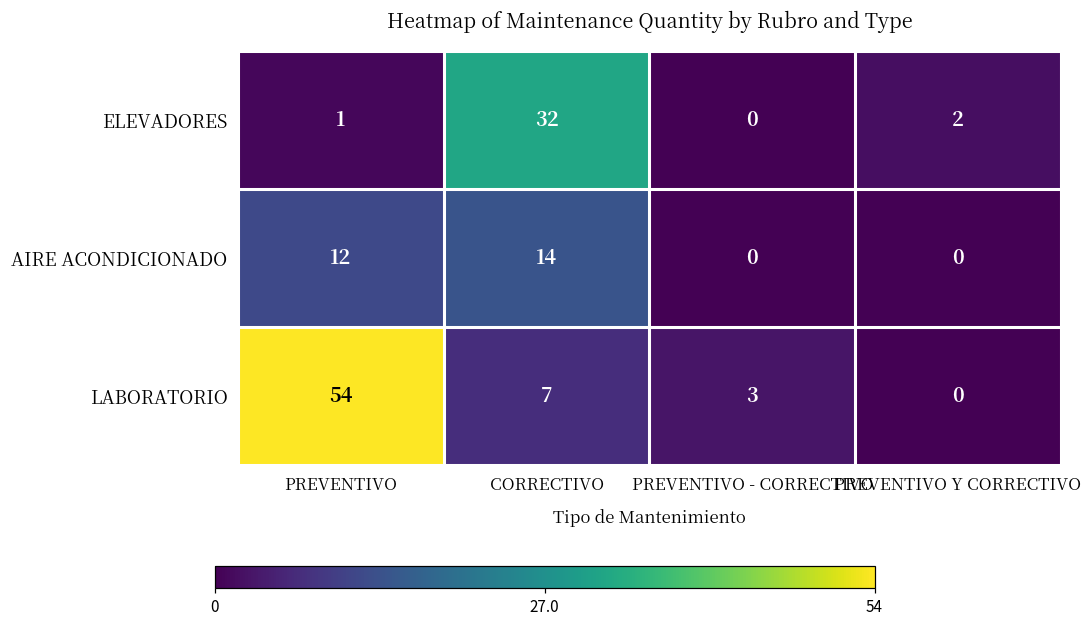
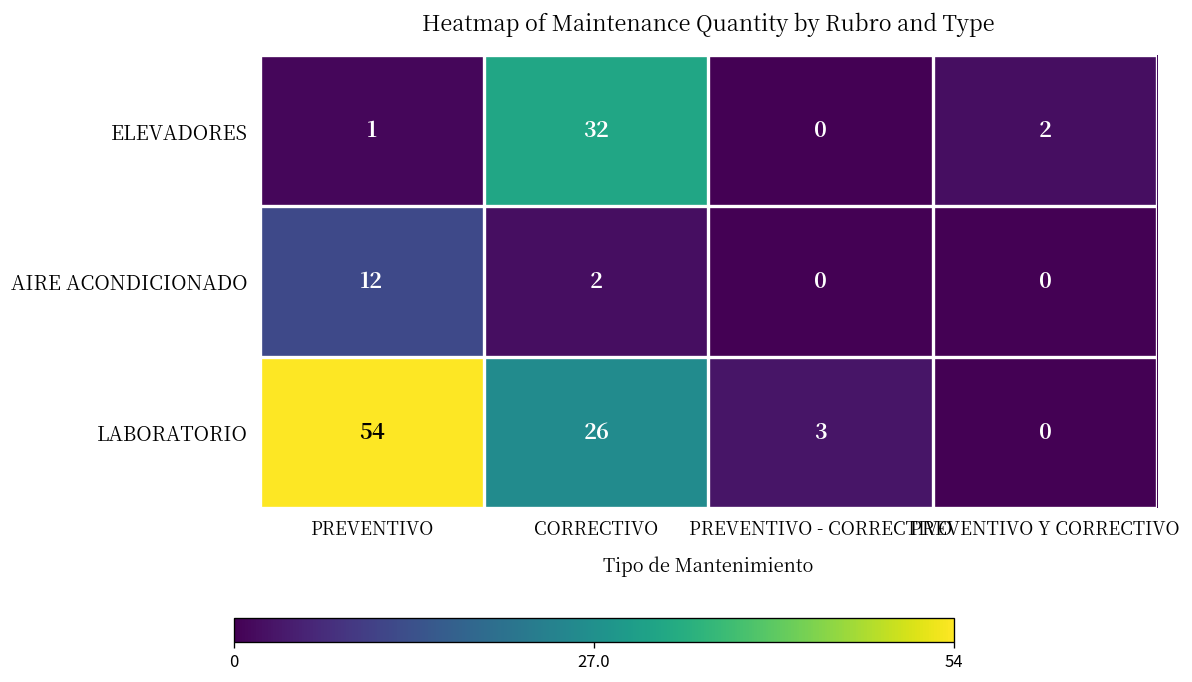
  {
    "ELEVADORES": {
      "PREVENTIVO": 1,
      "CORRECTIVO": 32
    },
    "AIRE ACONDICIONADO": {
      "PREVENTIVO": 12,
-     "CORRECTIVO": 14
+     "CORRECTIVO": 2
    },
    "LABORATORIO": {
      "PREVENTIVO": 54,
-     "CORRECTIVO": 7
+     "CORRECTIVO": 26
    }
  }
